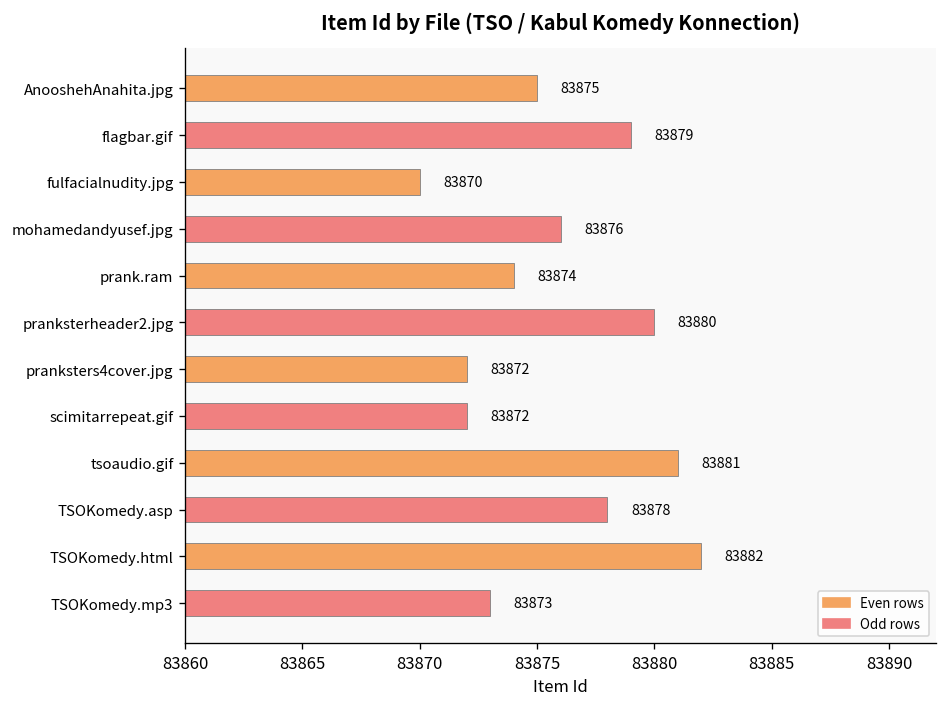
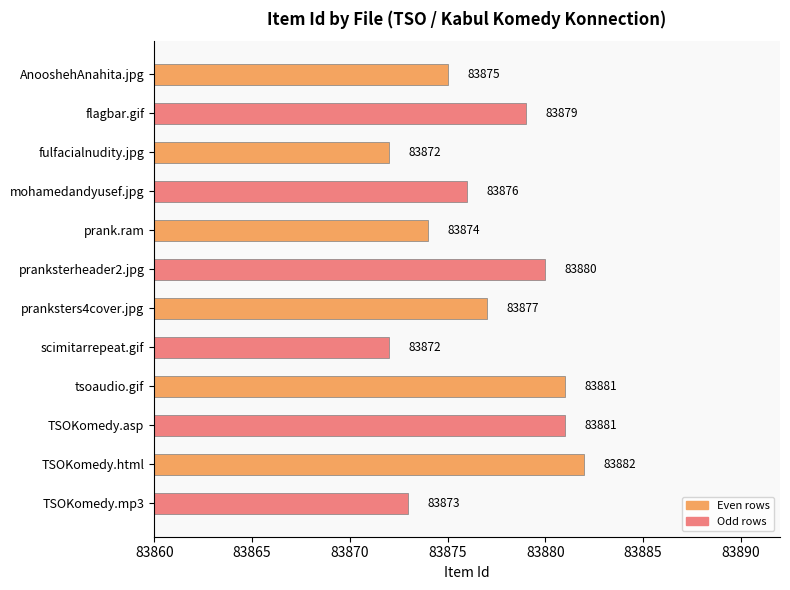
  {
    "AnooshehAnahita.jpg": 83875,
    "flagbar.gif": 83879,
-   "fulfacialnudity.jpg": 83870,
+   "fulfacialnudity.jpg": 83872,
    "mohamedandyusef.jpg": 83876,
    "prank.ram": 83874,
    "pranksterheader2.jpg": 83880,
-   "pranksters4cover.jpg": 83872,
+   "pranksters4cover.jpg": 83877,
    "scimitarrepeat.gif": 83872,
    "tsoaudio.gif": 83881,
-   "TSOKomedy.asp": 83878,
+   "TSOKomedy.asp": 83881,
    "TSOKomedy.html": 83882,
    "TSOKomedy.mp3": 83873
  }
